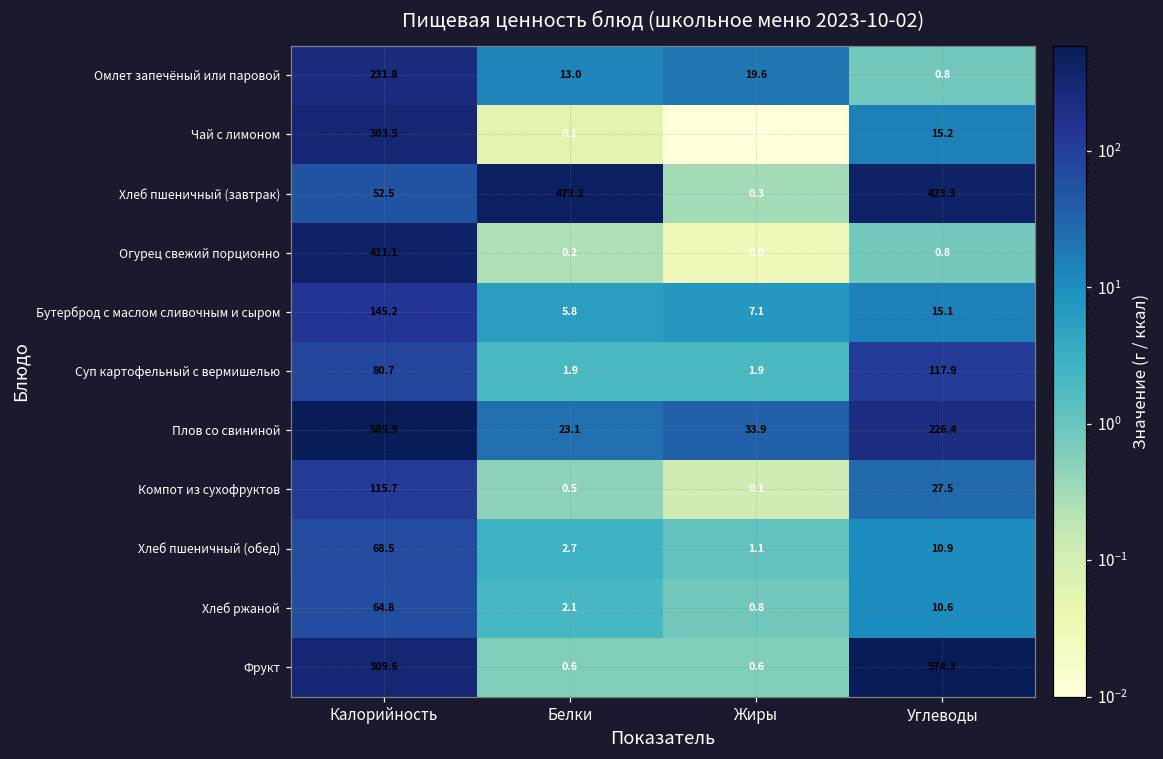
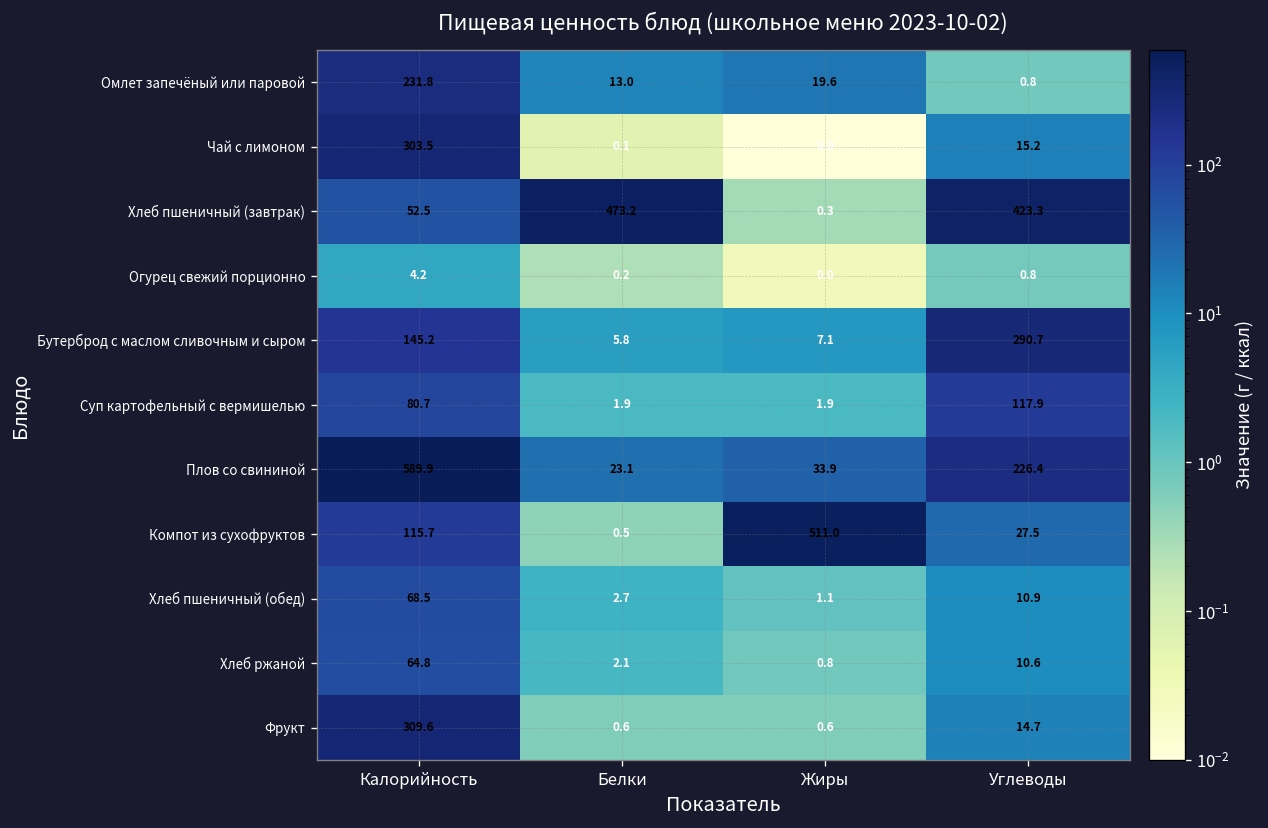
  {
    "Омлет запечёный или паровой": {
      "Калорийность": 231.8,
      "Белки": 13.0,
      "Жиры": 19.6,
      "Углеводы": 0.8
    },
    "Чай с лимоном": {
      "Калорийность": 303.5,
      "Белки": 0.1,
      "Углеводы": 15.2
    },
    "Хлеб пшеничный (завтрак)": {
      "Калорийность": 52.5,
      "Белки": 473.2,
      "Жиры": 0.3,
      "Углеводы": 423.3
    },
    "Огурец свежий порционно": {
-     "Калорийность": 411.1,
+     "Калорийность": 4.2,
      "Белки": 0.2,
      "Жиры": 0.0,
      "Углеводы": 0.8
    },
    "Бутерброд с маслом сливочным и сыром": {
      "Калорийность": 145.2,
      "Белки": 5.8,
      "Жиры": 7.1,
-     "Углеводы": 15.1
+     "Углеводы": 290.7
    },
    "Суп картофельный с вермишелью": {
      "Калорийность": 80.7,
      "Белки": 1.9,
      "Жиры": 1.9,
      "Углеводы": 117.9
    },
    "Плов со свининой": {
      "Калорийность": 589.9,
      "Белки": 23.1,
      "Жиры": 33.9,
      "Углеводы": 226.4
    },
    "Компот из сухофруктов": {
      "Калорийность": 115.7,
      "Белки": 0.5,
-     "Жиры": 0.1,
+     "Жиры": 511.0,
      "Углеводы": 27.5
    },
    "Хлеб пшеничный (обед)": {
      "Калорийность": 68.5,
      "Белки": 2.7,
      "Жиры": 1.1,
      "Углеводы": 10.9
    },
    "Хлеб ржаной": {
      "Калорийность": 64.8,
      "Белки": 2.1,
      "Жиры": 0.8,
      "Углеводы": 10.6
    },
    "Фрукт": {
      "Калорийность": 309.6,
      "Белки": 0.6,
      "Жиры": 0.6,
-     "Углеводы": 574.3
+     "Углеводы": 14.7
    }
  }
